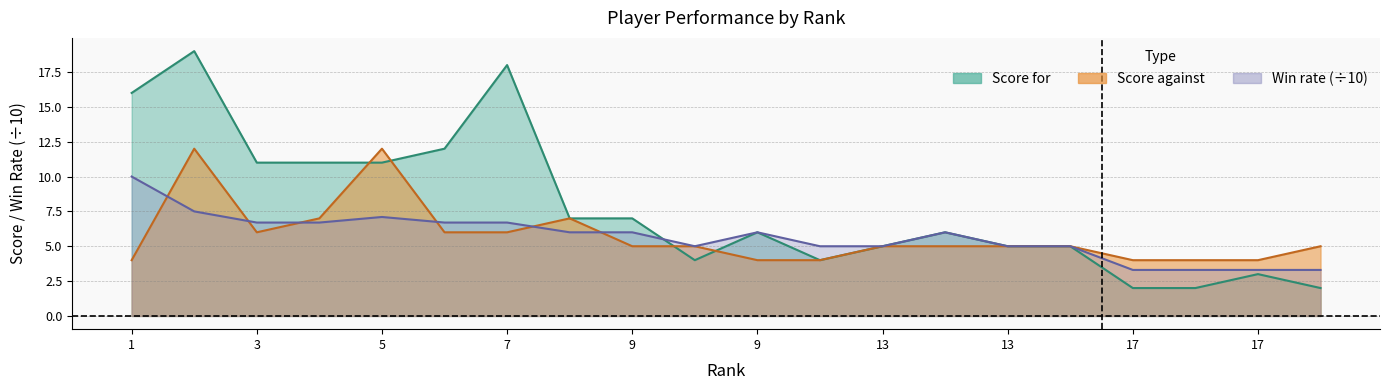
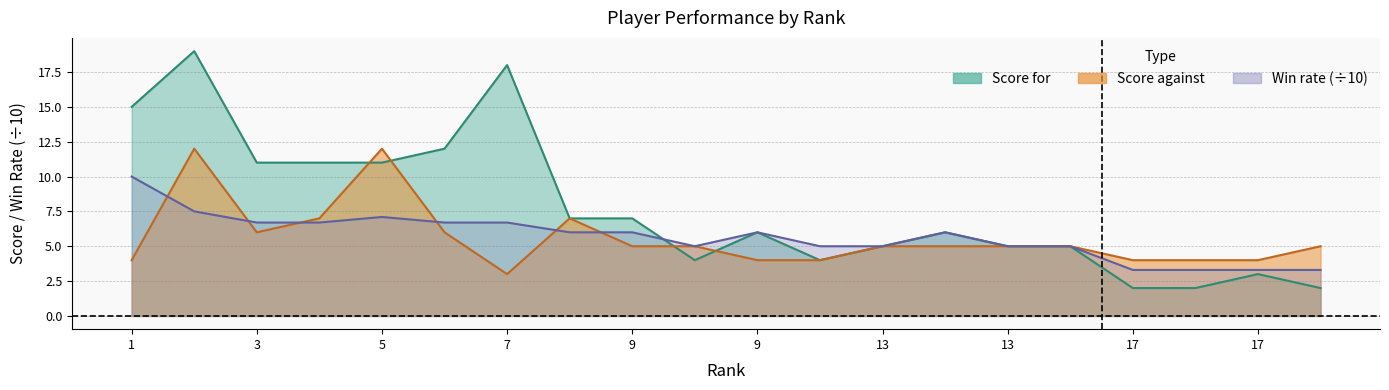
  {
    "Score for": {
-     "1": 16,
+     "1": 15,
      "3": 11,
      "5": 11,
      "7": 18
    },
    "Score against": {
      "1": 4,
      "3": 6,
      "5": 12,
-     "7": 6
+     "7": 3
    },
    "Win rate (÷10)": {
      "1": 10,
      "3": 6.7,
      "5": 7,
      "7": 6.7
    }
  }
